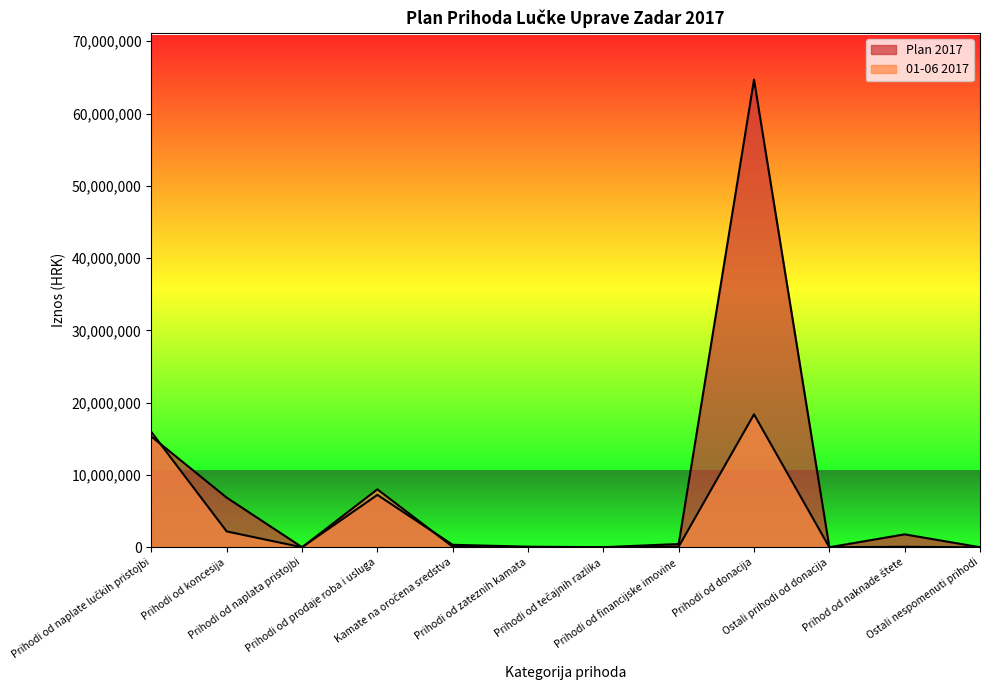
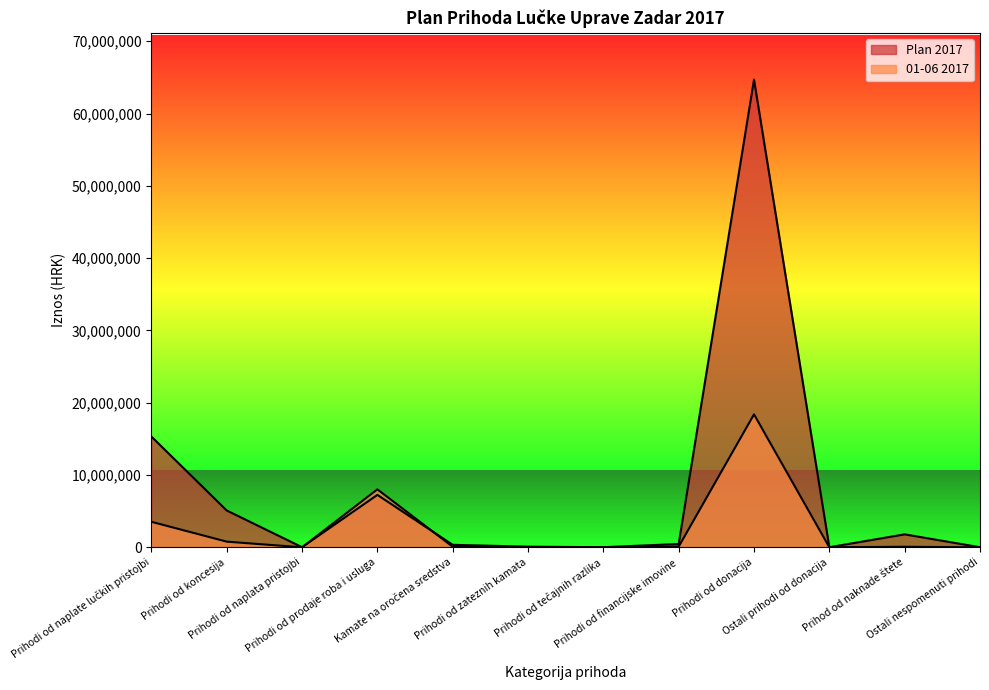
  {
    "Plan 2017": {
      "Prihodi od naplate lučkih pristojbi": "15,000,000",
-     "Prihodi od koncesija": "7,000,000",
+     "Prihodi od koncesija": "5,000,000",
      "Prihodi od prodaje roba i usluga": "7,000,000",
      "Prihodi od financijske imovine": "0",
      "Prihodi od donacija": "65,000,000",
      "Prihod od naknade štete": "2,000,000"
    },
    "01-06 2017": {
-     "Prihodi od naplate lučkih pristojbi": "16,000,000",
-     "Prihodi od koncesija": "2,000,000",
+     "Prihodi od naplate lučkih pristojbi": "4,000,000",
+     "Prihodi od koncesija": "1,000,000",
      "Prihodi od prodaje roba i usluga": "8,000,000",
      "Prihodi od financijske imovine": "0",
      "Prihodi od donacija": "18,000,000",
      "Prihod od naknade štete": "0"
    }
  }
